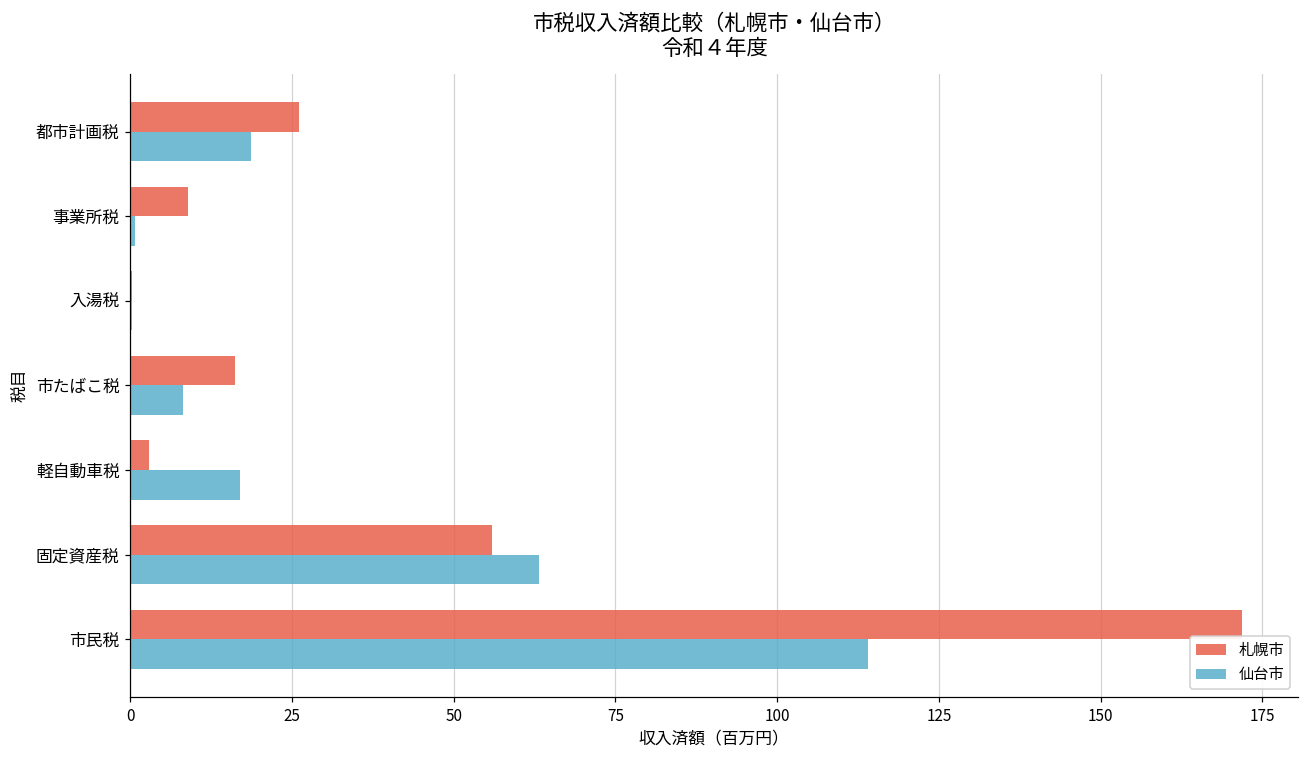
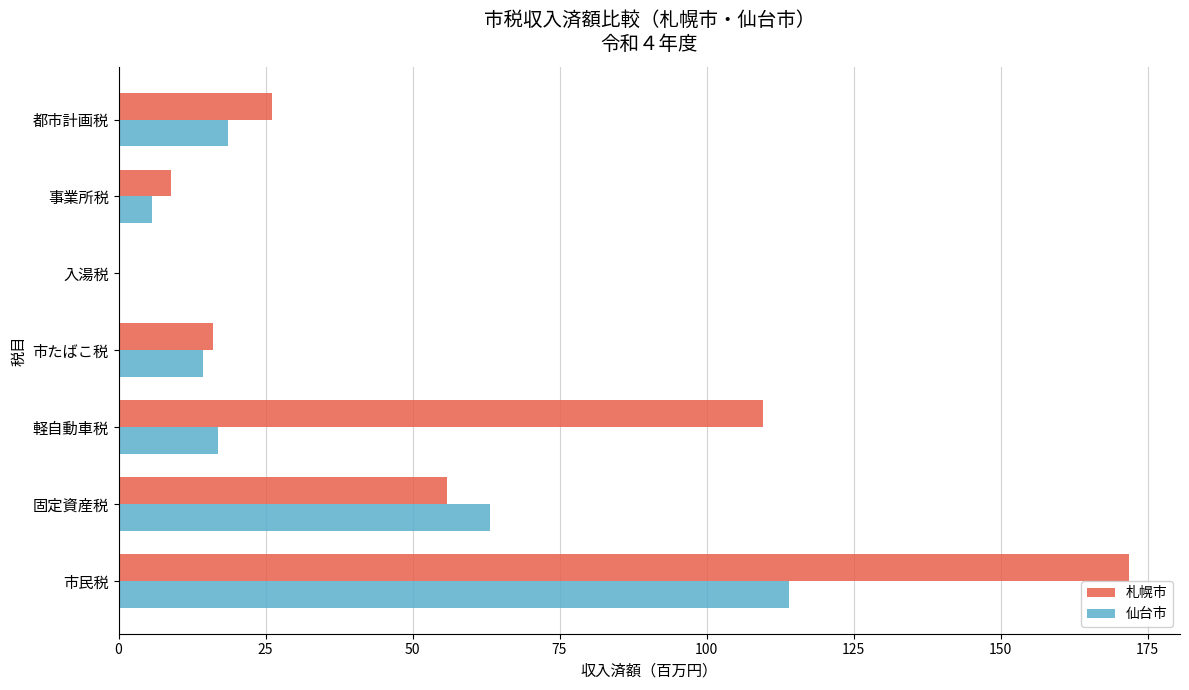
  {
    "札幌市": {
      "都市計画税": 26,
      "事業所税": 9,
      "市たばこ税": 16,
-     "軽自動車税": 3,
+     "軽自動車税": 110,
      "固定資産税": 56,
      "市民税": 172
    },
    "仙台市": {
      "都市計画税": 19,
-     "事業所税": 1,
-     "市たばこ税": 8,
+     "事業所税": 6,
+     "市たばこ税": 14,
      "軽自動車税": 17,
      "固定資産税": 63,
      "市民税": 114
    }
  }
